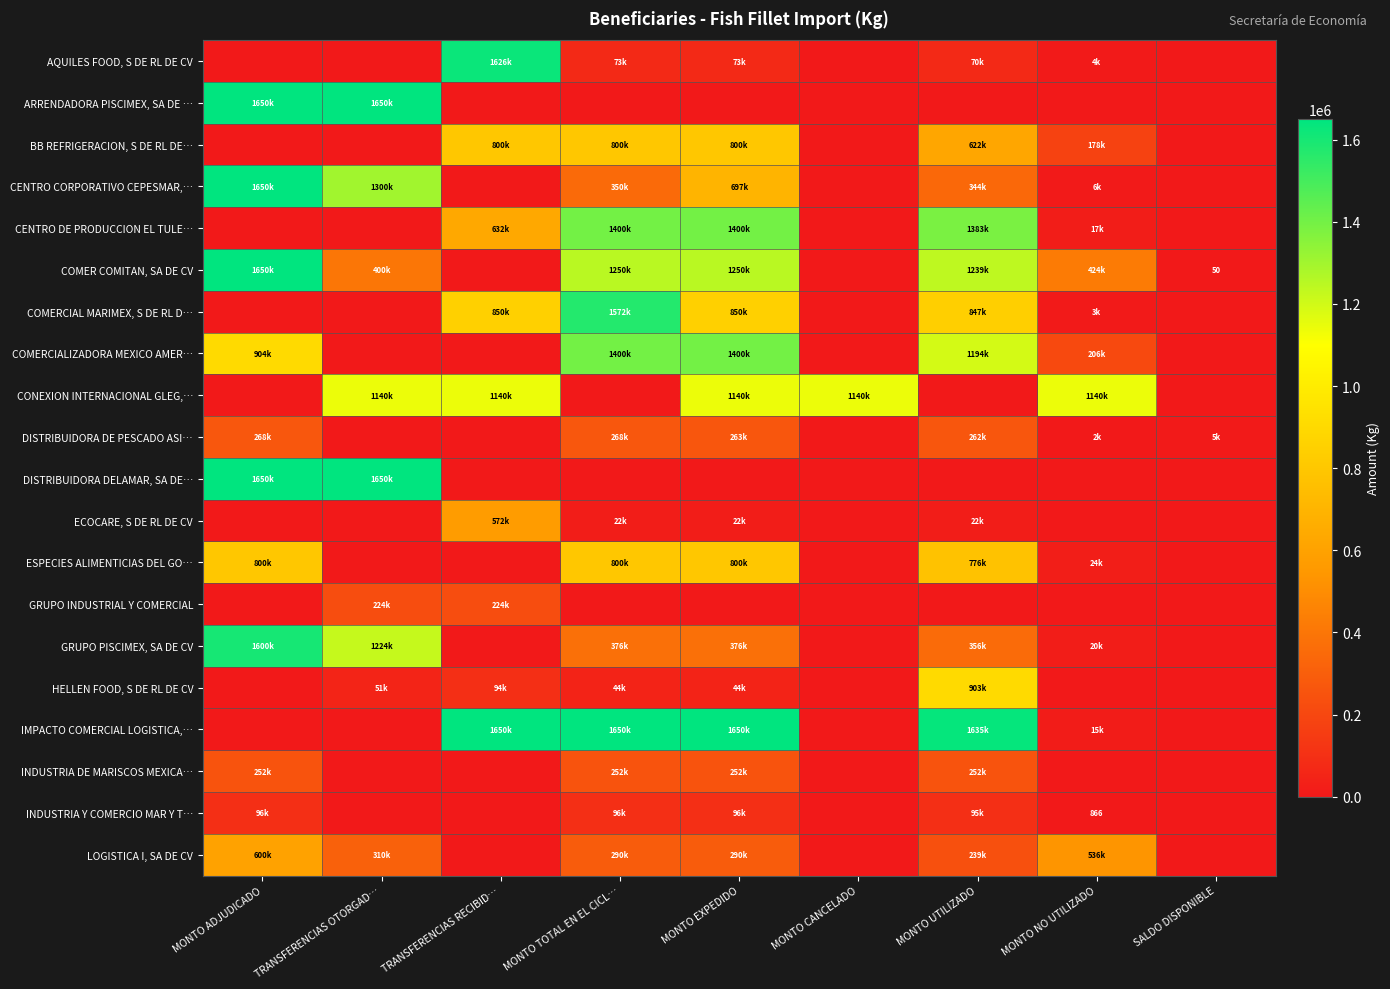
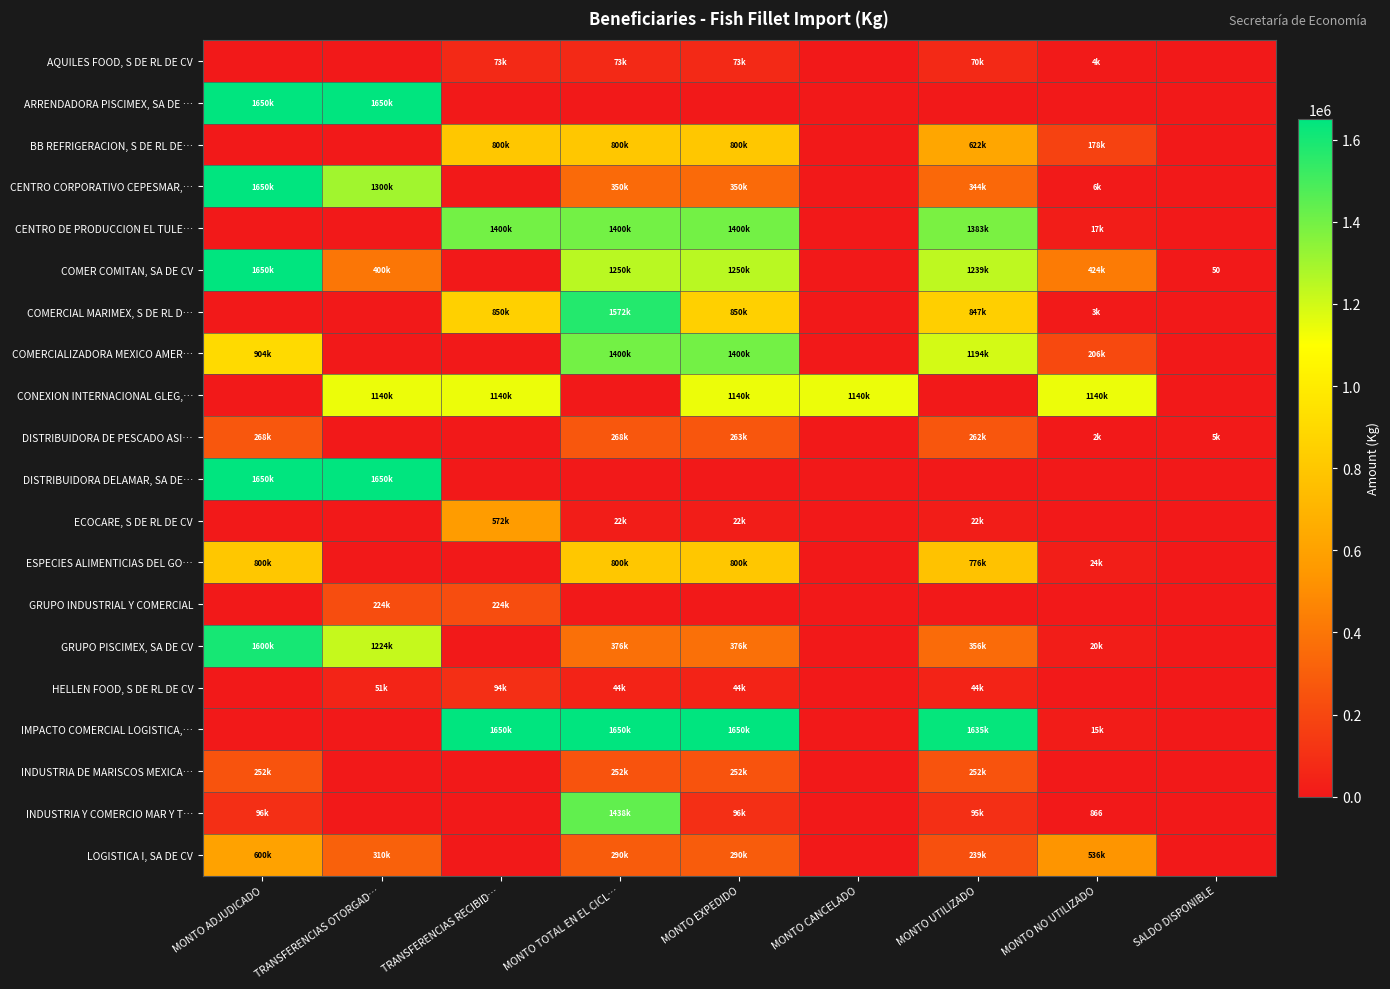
  {
    "AQUILES FOOD, S DE RL DE CV": {
-     "TRANSFERENCIAS RECIBID…": "1626k",
+     "TRANSFERENCIAS RECIBID…": "73k",
      "MONTO TOTAL EN EL CICL…": "73k",
      "MONTO EXPEDIDO": "73k",
      "MONTO UTILIZADO": "70k",
      "MONTO NO UTILIZADO": "4k"
    },
    "ARRENDADORA PISCIMEX, SA DE …": {
      "MONTO ADJUDICADO": "1650k",
      "TRANSFERENCIAS OTORGAD…": "1650k"
    },
    "BB REFRIGERACION, S DE RL DE…": {
      "TRANSFERENCIAS RECIBID…": "800k",
      "MONTO TOTAL EN EL CICL…": "800k",
      "MONTO EXPEDIDO": "800k",
      "MONTO UTILIZADO": "622k",
      "MONTO NO UTILIZADO": "178k"
    },
    "CENTRO CORPORATIVO CEPESMAR,…": {
      "MONTO ADJUDICADO": "1650k",
      "TRANSFERENCIAS OTORGAD…": "1300k",
      "MONTO TOTAL EN EL CICL…": "350k",
-     "MONTO EXPEDIDO": "697k",
+     "MONTO EXPEDIDO": "350k",
      "MONTO UTILIZADO": "344k",
      "MONTO NO UTILIZADO": "6k"
    },
    "CENTRO DE PRODUCCION EL TULE…": {
-     "TRANSFERENCIAS RECIBID…": "632k",
+     "TRANSFERENCIAS RECIBID…": "1400k",
      "MONTO TOTAL EN EL CICL…": "1400k",
      "MONTO EXPEDIDO": "1400k",
      "MONTO UTILIZADO": "1383k",
      "MONTO NO UTILIZADO": "17k"
    },
    "COMER COMITAN, SA DE CV": {
      "MONTO ADJUDICADO": "1650k",
      "TRANSFERENCIAS OTORGAD…": "400k",
      "MONTO TOTAL EN EL CICL…": "1250k",
      "MONTO EXPEDIDO": "1250k",
      "MONTO UTILIZADO": "1239k",
      "MONTO NO UTILIZADO": "424k",
      "SALDO DISPONIBLE": "50"
    },
    "COMERCIAL MARIMEX, S DE RL D…": {
      "TRANSFERENCIAS RECIBID…": "850k",
      "MONTO TOTAL EN EL CICL…": "1572k",
      "MONTO EXPEDIDO": "850k",
      "MONTO UTILIZADO": "847k",
      "MONTO NO UTILIZADO": "3k"
    },
    "COMERCIALIZADORA MEXICO AMER…": {
      "MONTO ADJUDICADO": "904k",
      "MONTO TOTAL EN EL CICL…": "1400k",
      "MONTO EXPEDIDO": "1400k",
      "MONTO UTILIZADO": "1194k",
      "MONTO NO UTILIZADO": "206k"
    },
    "CONEXION INTERNACIONAL GLEG,…": {
      "TRANSFERENCIAS OTORGAD…": "1140k",
      "TRANSFERENCIAS RECIBID…": "1140k",
      "MONTO EXPEDIDO": "1140k",
      "MONTO CANCELADO": "1140k",
      "MONTO NO UTILIZADO": "1140k"
    },
    "DISTRIBUIDORA DE PESCADO ASI…": {
      "MONTO ADJUDICADO": "268k",
      "MONTO TOTAL EN EL CICL…": "268k",
      "MONTO EXPEDIDO": "263k",
      "MONTO UTILIZADO": "262k",
      "MONTO NO UTILIZADO": "2k",
      "SALDO DISPONIBLE": "5k"
    },
    "DISTRIBUIDORA DELAMAR, SA DE…": {
      "MONTO ADJUDICADO": "1650k",
      "TRANSFERENCIAS OTORGAD…": "1650k"
    },
    "ECOCARE, S DE RL DE CV": {
      "TRANSFERENCIAS RECIBID…": "572k",
      "MONTO TOTAL EN EL CICL…": "22k",
      "MONTO EXPEDIDO": "22k",
      "MONTO UTILIZADO": "22k"
    },
    "ESPECIES ALIMENTICIAS DEL GO…": {
      "MONTO ADJUDICADO": "800k",
      "MONTO TOTAL EN EL CICL…": "800k",
      "MONTO EXPEDIDO": "800k",
      "MONTO UTILIZADO": "776k",
      "MONTO NO UTILIZADO": "24k"
    },
    "GRUPO INDUSTRIAL Y COMERCIAL": {
      "TRANSFERENCIAS OTORGAD…": "224k",
      "TRANSFERENCIAS RECIBID…": "224k"
    },
    "GRUPO PISCIMEX, SA DE CV": {
      "MONTO ADJUDICADO": "1600k",
      "TRANSFERENCIAS OTORGAD…": "1224k",
      "MONTO TOTAL EN EL CICL…": "376k",
      "MONTO EXPEDIDO": "376k",
      "MONTO UTILIZADO": "356k",
      "MONTO NO UTILIZADO": "20k"
    },
    "HELLEN FOOD, S DE RL DE CV": {
      "TRANSFERENCIAS OTORGAD…": "51k",
      "TRANSFERENCIAS RECIBID…": "94k",
      "MONTO TOTAL EN EL CICL…": "44k",
      "MONTO EXPEDIDO": "44k",
-     "MONTO UTILIZADO": "903k"
+     "MONTO UTILIZADO": "44k"
    },
    "IMPACTO COMERCIAL LOGISTICA,…": {
      "TRANSFERENCIAS RECIBID…": "1650k",
      "MONTO TOTAL EN EL CICL…": "1650k",
      "MONTO EXPEDIDO": "1650k",
      "MONTO UTILIZADO": "1635k",
      "MONTO NO UTILIZADO": "15k"
    },
    "INDUSTRIA DE MARISCOS MEXICA…": {
      "MONTO ADJUDICADO": "252k",
      "MONTO TOTAL EN EL CICL…": "252k",
      "MONTO EXPEDIDO": "252k",
      "MONTO UTILIZADO": "252k"
    },
    "INDUSTRIA Y COMERCIO MAR Y T…": {
      "MONTO ADJUDICADO": "96k",
-     "MONTO TOTAL EN EL CICL…": "96k",
+     "MONTO TOTAL EN EL CICL…": "1438k",
      "MONTO EXPEDIDO": "96k",
      "MONTO UTILIZADO": "95k",
      "MONTO NO UTILIZADO": "866"
    },
    "LOGISTICA I, SA DE CV": {
      "MONTO ADJUDICADO": "600k",
      "TRANSFERENCIAS OTORGAD…": "310k",
      "MONTO TOTAL EN EL CICL…": "290k",
      "MONTO EXPEDIDO": "290k",
      "MONTO UTILIZADO": "239k",
      "MONTO NO UTILIZADO": "536k"
    }
  }
